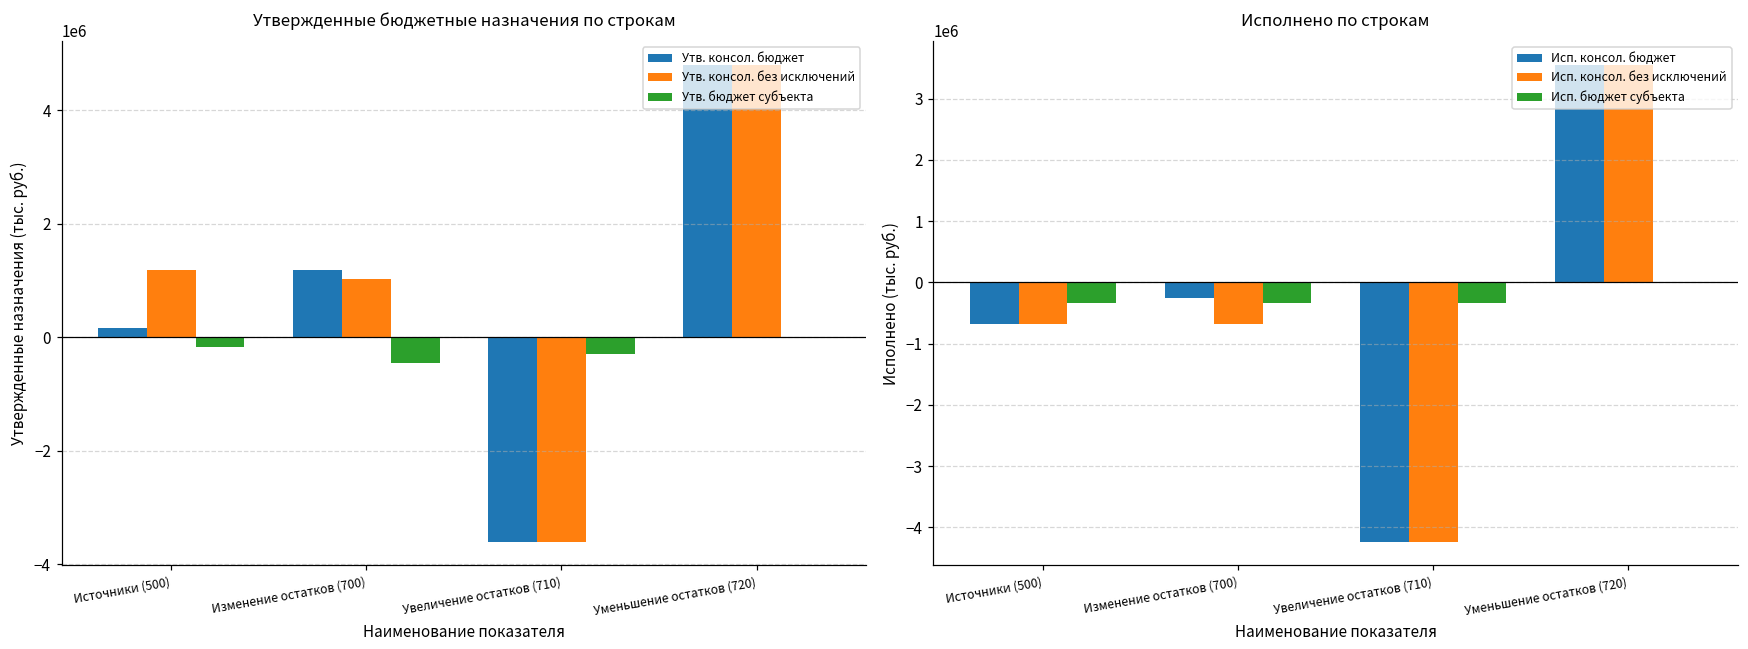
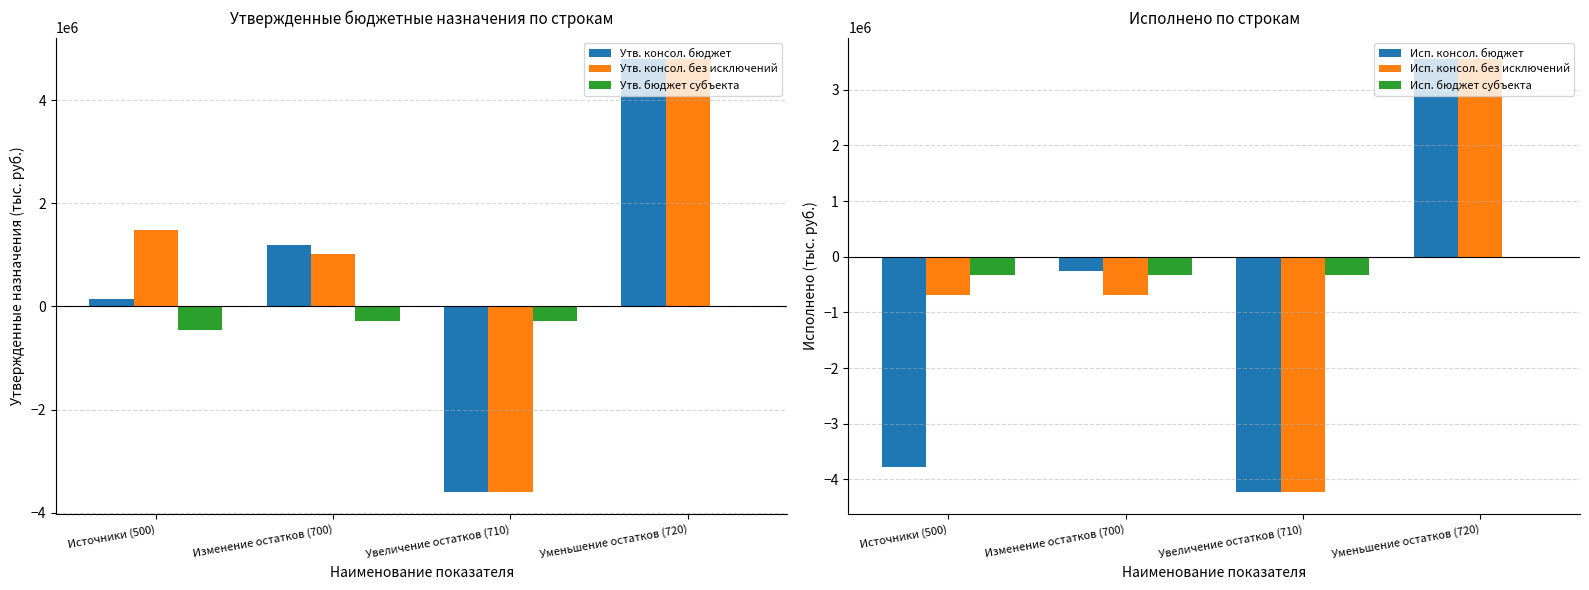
  {
    "Утвержденные бюджетные назначения по строкам": {
      "Утв. консол. бюджет": {
        "Источники (500)": 200000,
        "Изменение остатков (700)": 1200000,
        "Увеличение остатков (710)": -3600000
      },
      "Утв. консол. без исключений": {
-       "Источники (500)": 1200000,
+       "Источники (500)": 1500000,
        "Изменение остатков (700)": 1000000,
        "Увеличение остатков (710)": -3600000
      },
      "Утв. бюджет субъекта": {
-       "Источники (500)": -200000,
-       "Изменение остатков (700)": -500000,
+       "Источники (500)": -500000,
+       "Изменение остатков (700)": -300000,
        "Увеличение остатков (710)": -300000,
        "Уменьшение остатков (720)": 0
      }
    },
    "Исполнено по строкам": {
      "Исп. консол. бюджет": {
-       "Источники (500)": -700000,
+       "Источники (500)": -3800000,
        "Изменение остатков (700)": -300000,
        "Увеличение остатков (710)": -4200000
      },
      "Исп. консол. без исключений": {
        "Источники (500)": -700000,
        "Изменение остатков (700)": -700000,
        "Увеличение остатков (710)": -4200000
      },
      "Исп. бюджет субъекта": {
        "Источники (500)": -300000,
        "Изменение остатков (700)": -300000,
        "Увеличение остатков (710)": -300000,
        "Уменьшение остатков (720)": 0
      }
    }
  }
